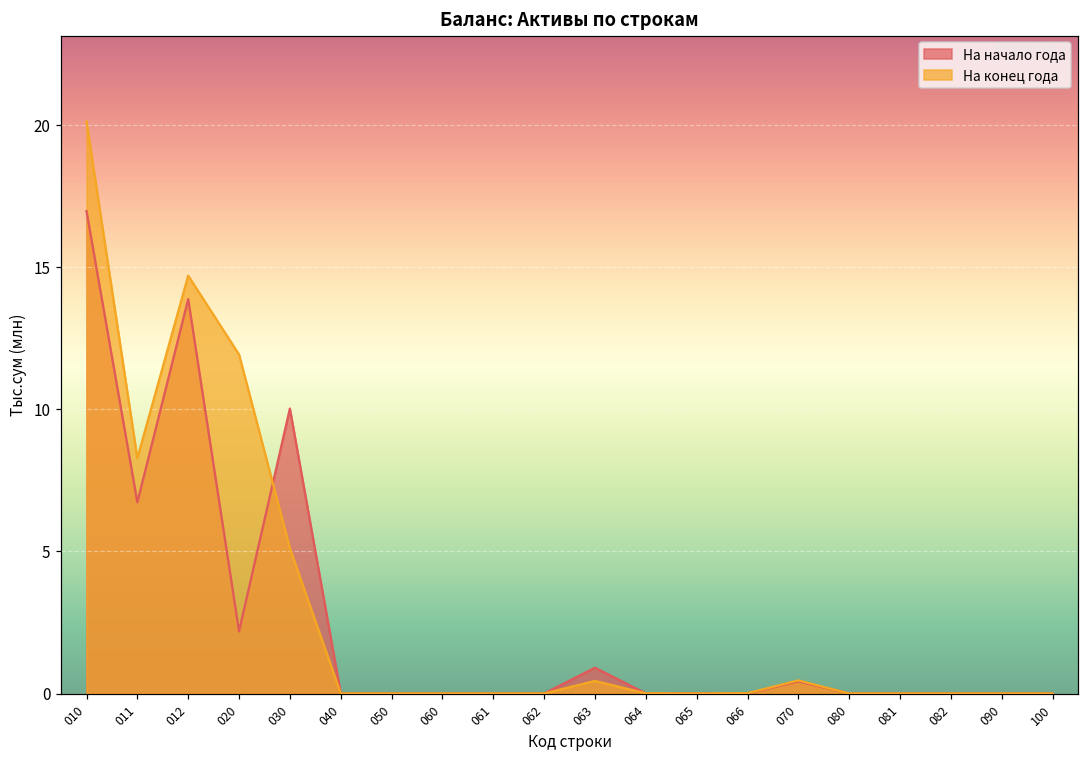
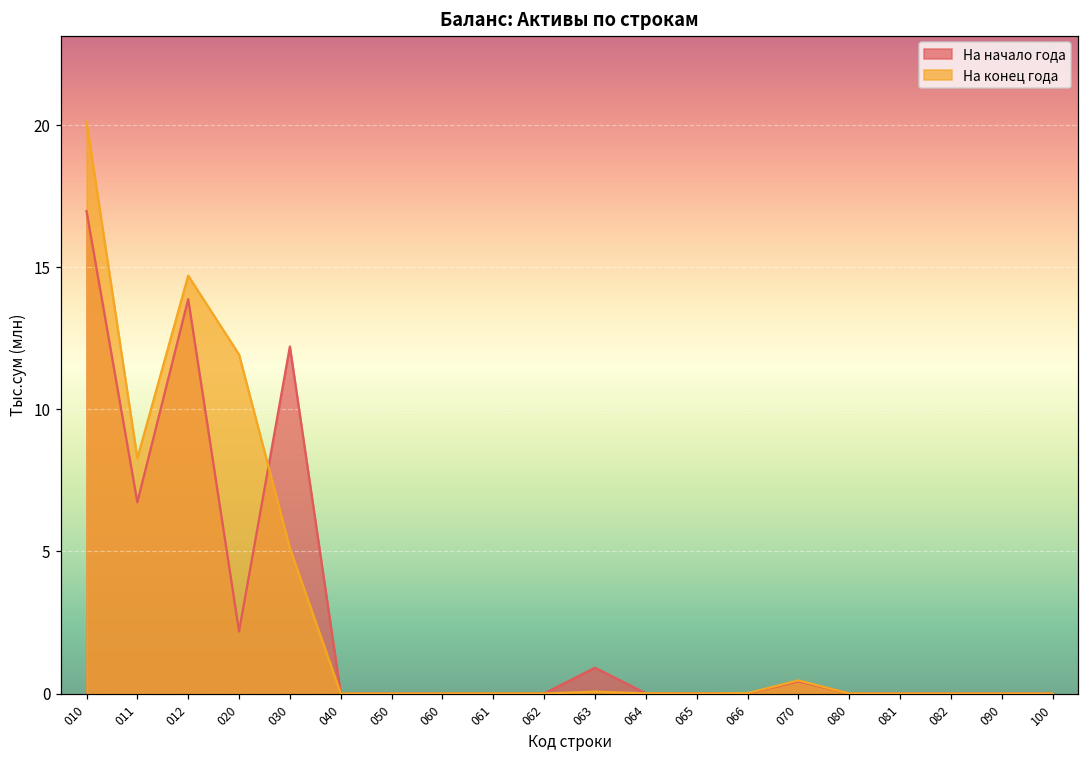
  {
    "На начало года": {
      "010": 17.0,
      "011": 6.7,
      "012": 13.9,
      "020": 2.2,
-     "030": 10.0,
+     "030": 12.2,
      "063": 0.9
    },
    "На конец года": {
      "010": 20.1,
      "011": 8.3,
      "012": 14.7,
      "020": 11.9,
      "030": 5.1,
-     "063": 0.4
+     "063": 0.1
    }
  }
